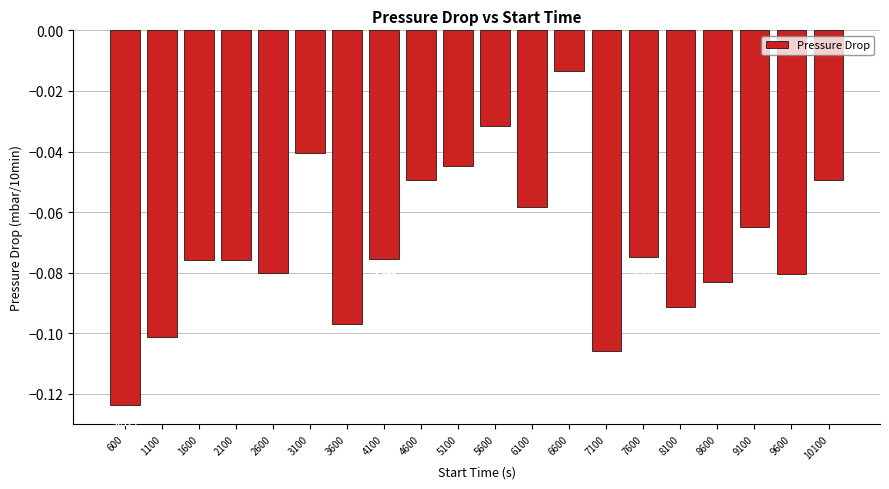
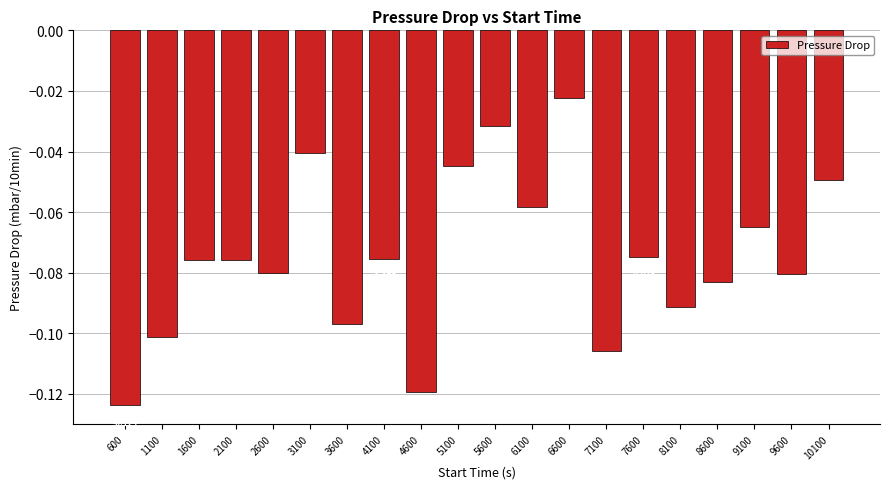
  {
    "600": -0.124,
    "1100": -0.101,
    "1600": -0.076,
    "2100": -0.076,
    "2600": -0.080,
    "3100": -0.040,
    "3600": -0.097,
    "4100": -0.075,
-   "4600": -0.050,
+   "4600": -0.119,
    "5100": -0.045,
    "5600": -0.032,
    "6100": -0.058,
-   "6600": -0.013,
+   "6600": -0.022,
    "7100": -0.106,
    "7600": -0.075,
    "8100": -0.091,
    "8600": -0.083,
    "9100": -0.065,
    "9600": -0.080,
    "10100": -0.049
  }
